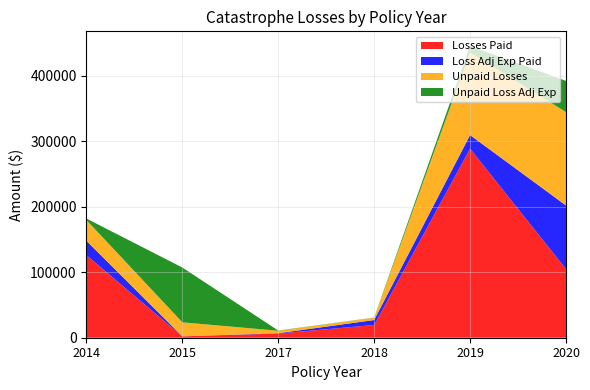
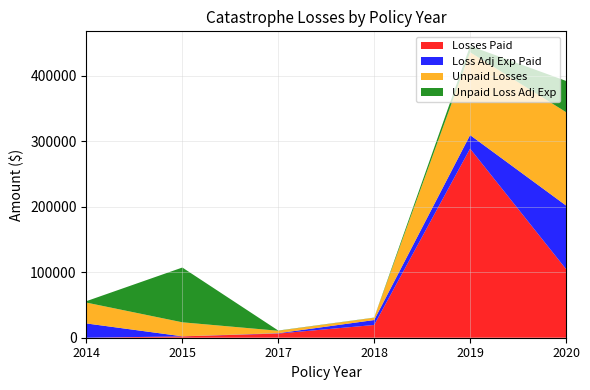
  {
    "Losses Paid": {
-     "2014": 130000,
+     "2014": 0,
      "2018": 20000,
      "2019": 290000,
      "2020": 100000
    },
    "Loss Adj Exp Paid": {
      "2014": 20000,
      "2019": 20000,
      "2020": 100000
    },
    "Unpaid Losses": {
      "2015": 20000,
      "2020": 140000
    },
    "Unpaid Loss Adj Exp": {
      "2015": 80000,
      "2020": 50000
    }
  }
